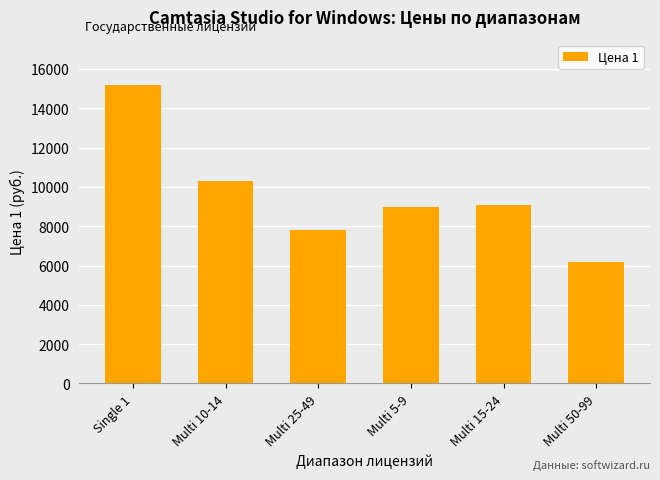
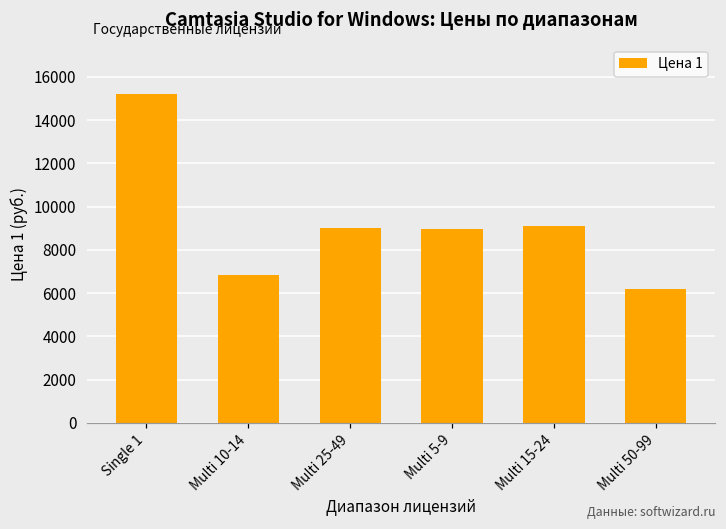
  {
    "Single 1": 15200,
-   "Multi 10-14": 10300,
-   "Multi 25-49": 7800,
+   "Multi 10-14": 6800,
+   "Multi 25-49": 9000,
    "Multi 5-9": 9000,
    "Multi 15-24": 9100,
    "Multi 50-99": 6200
  }
